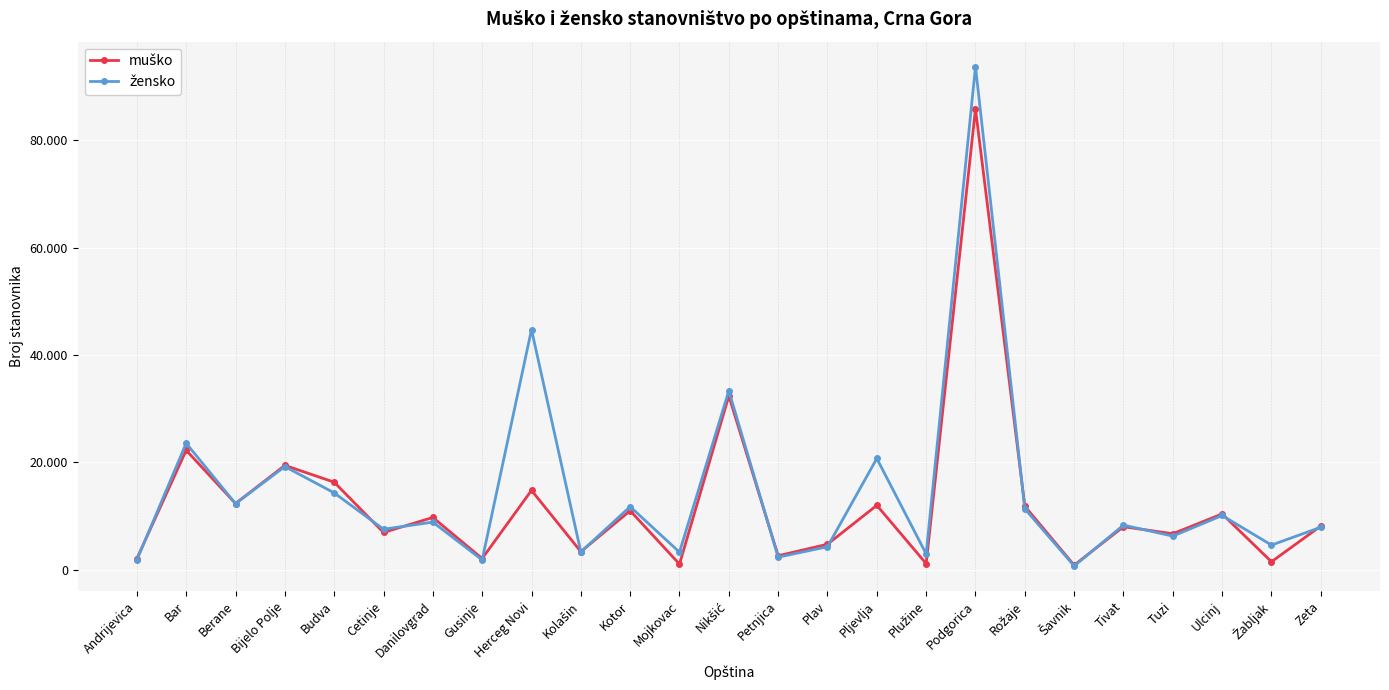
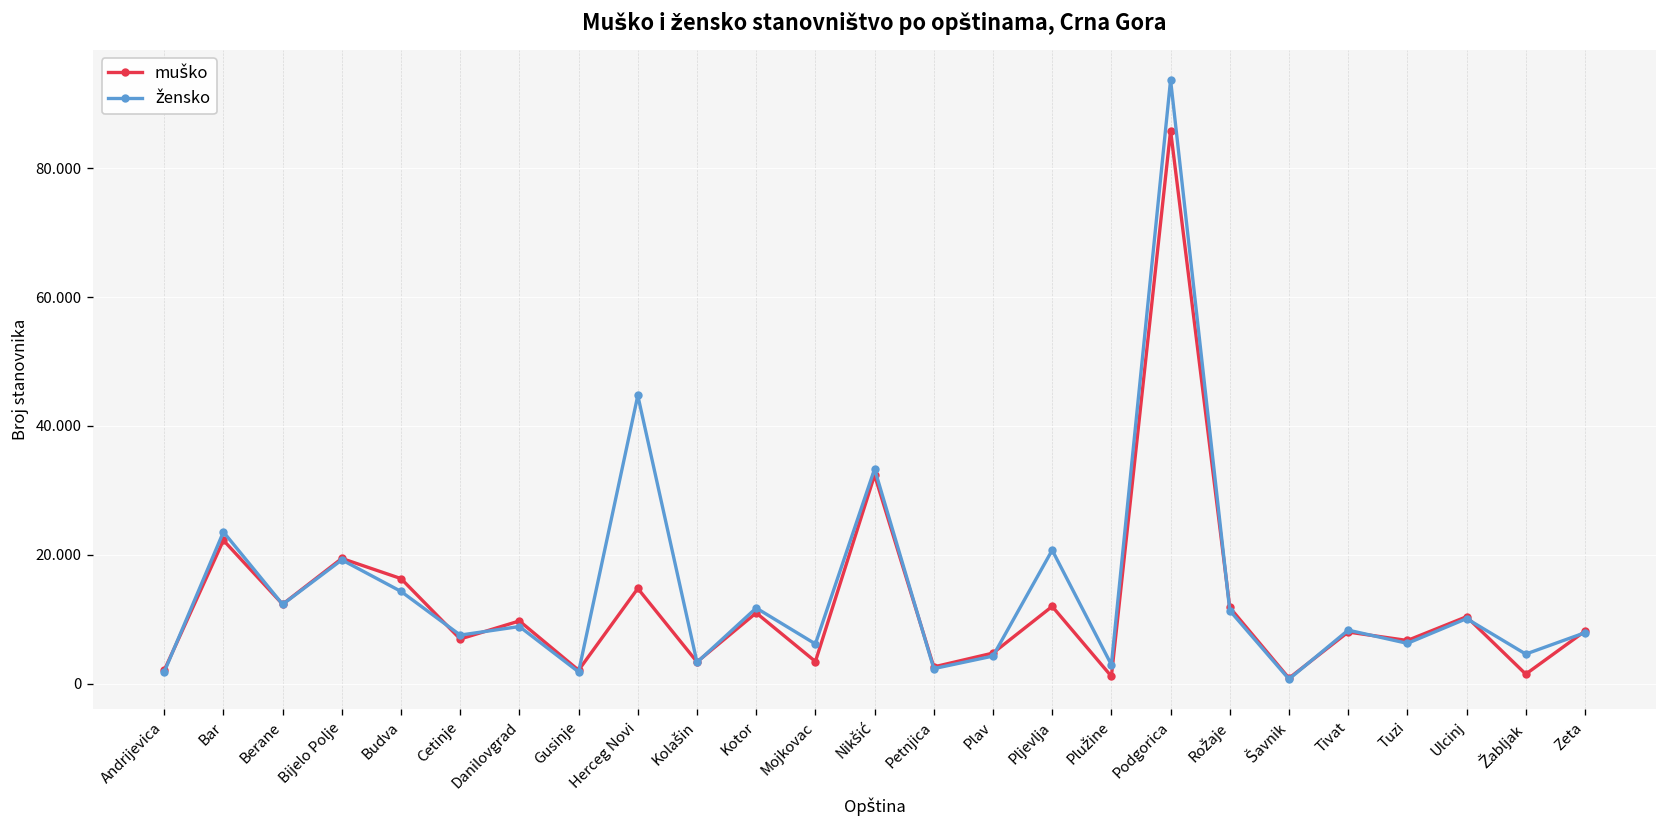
  {
    "muško": {
      "Bar": 22,
      "Budva": 16,
      "Cetinje": 7,
      "Danilovgrad": 10,
      "Herceg Novi": 15,
      "Kotor": 11,
-     "Mojkovac": 1,
+     "Mojkovac": 3,
      "Nikšić": 32,
      "Pljevlja": 12,
      "Plužine": 1,
      "Podgorica": 86,
      "Rožaje": 12,
      "Žabljak": 1
    },
    "žensko": {
      "Bar": 24,
      "Budva": 14,
      "Cetinje": 8,
      "Danilovgrad": 9,
      "Herceg Novi": 45,
      "Kotor": 12,
-     "Mojkovac": 3,
+     "Mojkovac": 6,
      "Nikšić": 33,
      "Pljevlja": 21,
      "Plužine": 3,
      "Podgorica": 94,
      "Rožaje": 11,
      "Žabljak": 5
    }
  }
